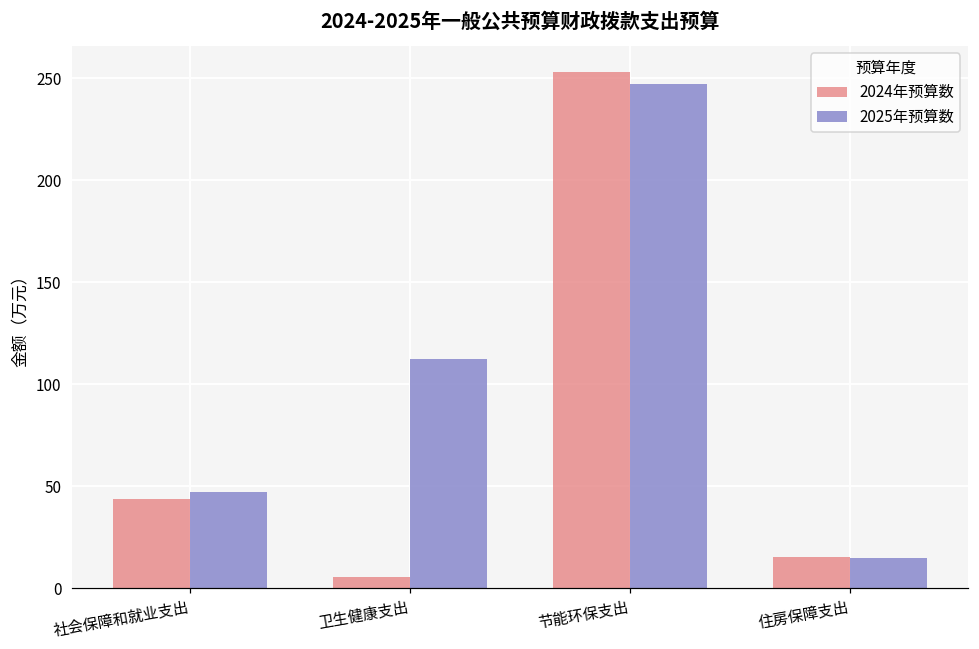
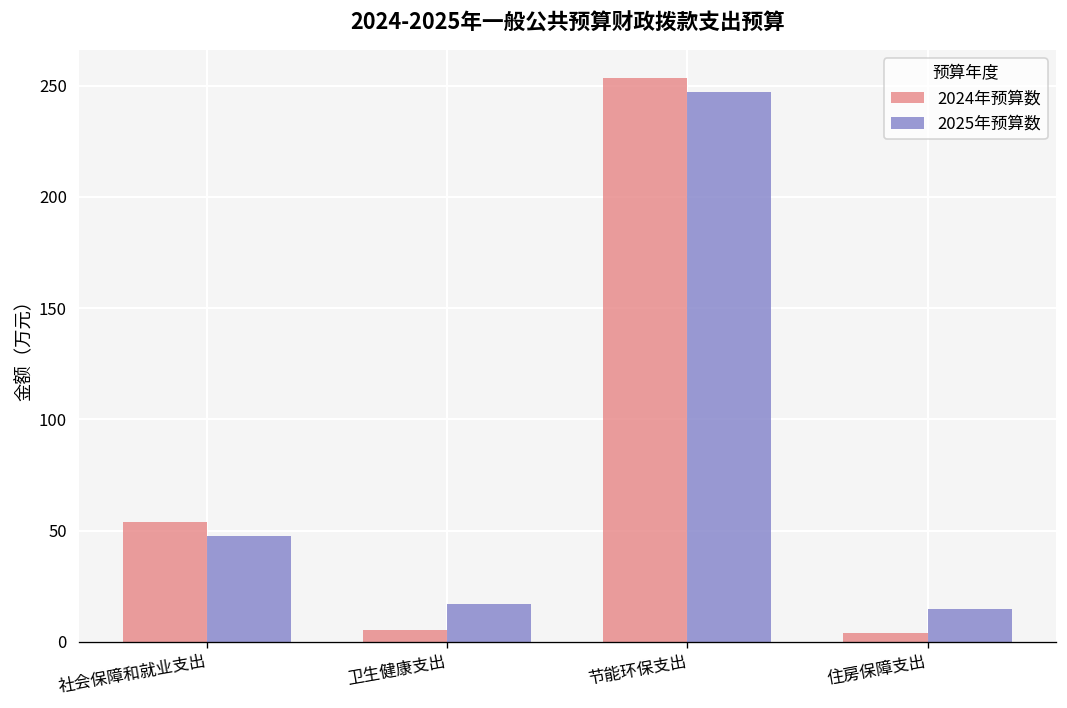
  {
    "2024年预算数": {
-     "社会保障和就业支出": 44,
+     "社会保障和就业支出": 54,
      "卫生健康支出": 5,
      "节能环保支出": 253,
-     "住房保障支出": 15
+     "住房保障支出": 4
    },
    "2025年预算数": {
      "社会保障和就业支出": 47,
-     "卫生健康支出": 113,
+     "卫生健康支出": 17,
      "节能环保支出": 247,
      "住房保障支出": 15
    }
  }
